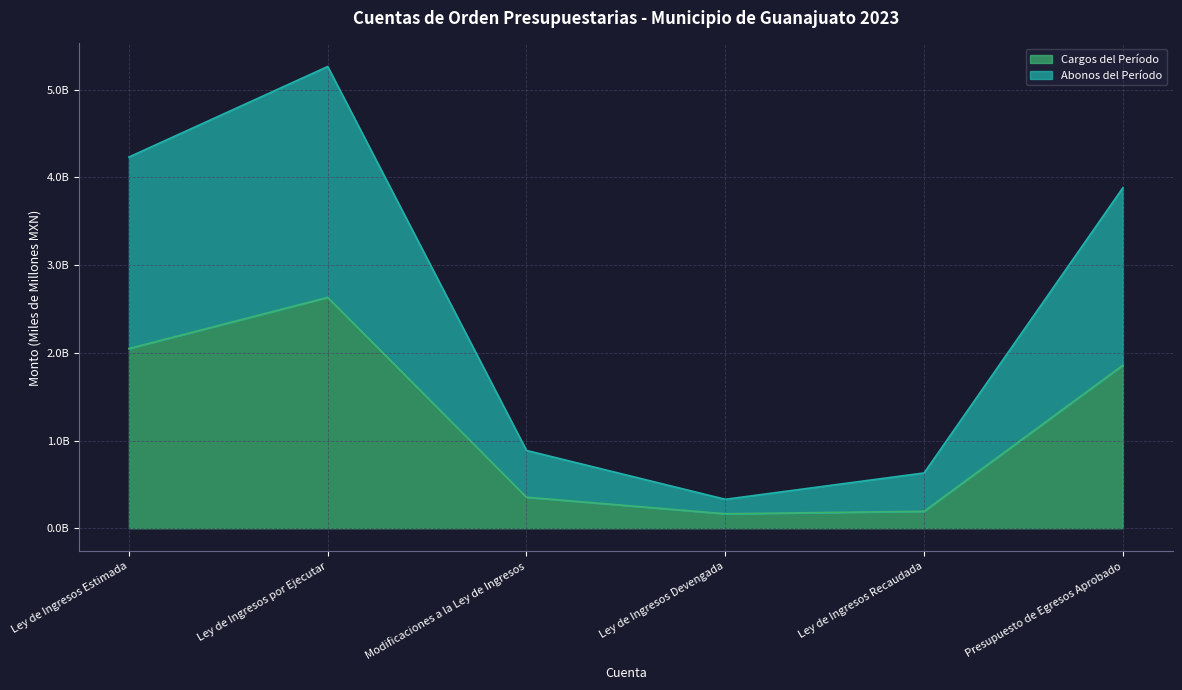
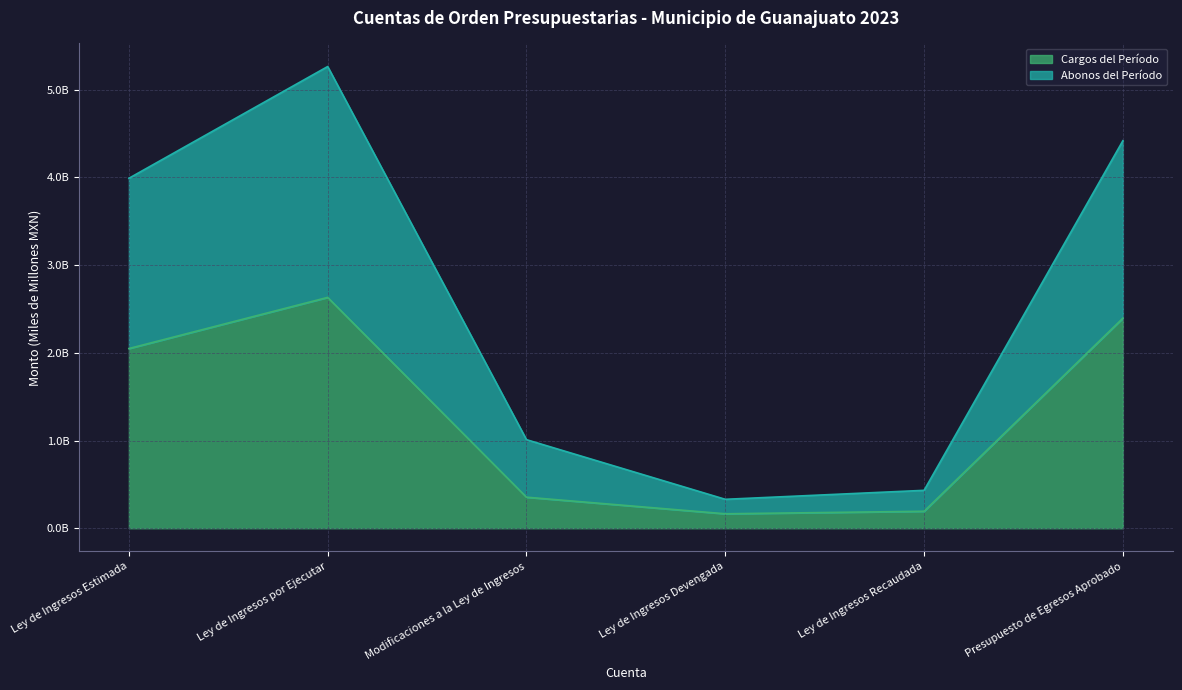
  {
    "Cargos del Período": {
      "Ley de Ingresos Estimada": 2000000000,
      "Ley de Ingresos por Ejecutar": 2600000000,
      "Modificaciones a la Ley de Ingresos": 400000000,
      "Ley de Ingresos Devengada": 200000000,
      "Ley de Ingresos Recaudada": 200000000,
-     "Presupuesto de Egresos Aprobado": 1900000000
+     "Presupuesto de Egresos Aprobado": 2400000000
    },
    "Abonos del Período": {
-     "Ley de Ingresos Estimada": 2200000000,
+     "Ley de Ingresos Estimada": 1900000000,
      "Ley de Ingresos por Ejecutar": 2600000000,
-     "Modificaciones a la Ley de Ingresos": 500000000,
+     "Modificaciones a la Ley de Ingresos": 700000000,
      "Ley de Ingresos Devengada": 200000000,
-     "Ley de Ingresos Recaudada": 400000000,
+     "Ley de Ingresos Recaudada": 200000000,
      "Presupuesto de Egresos Aprobado": 2000000000
    }
  }
